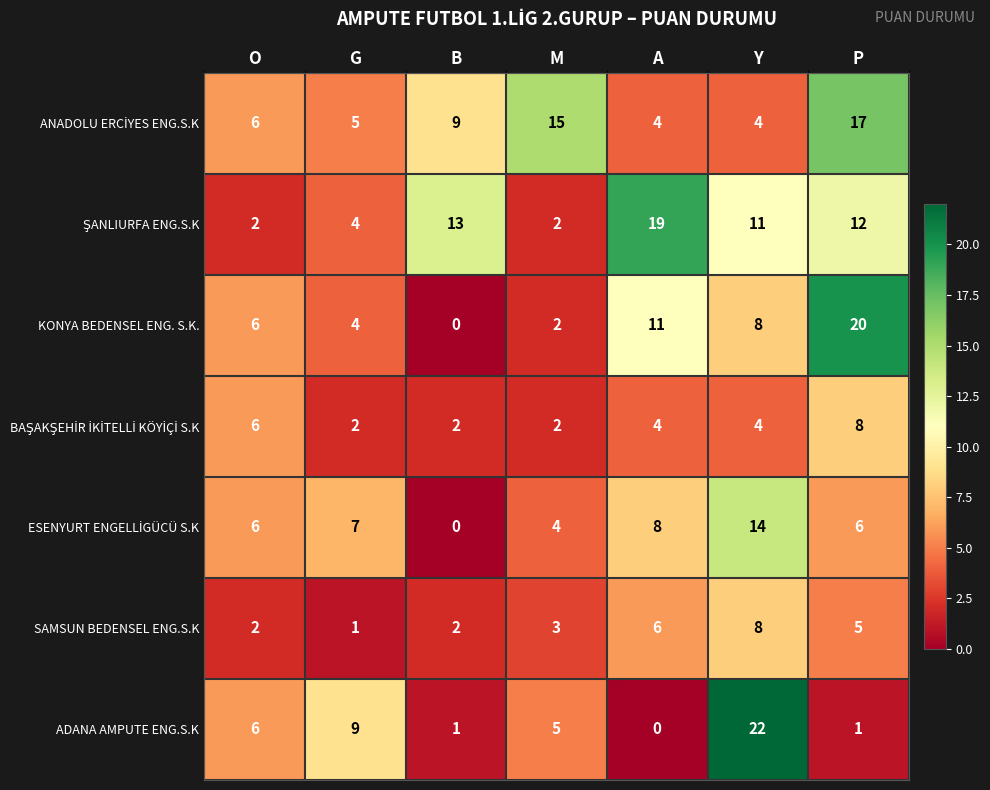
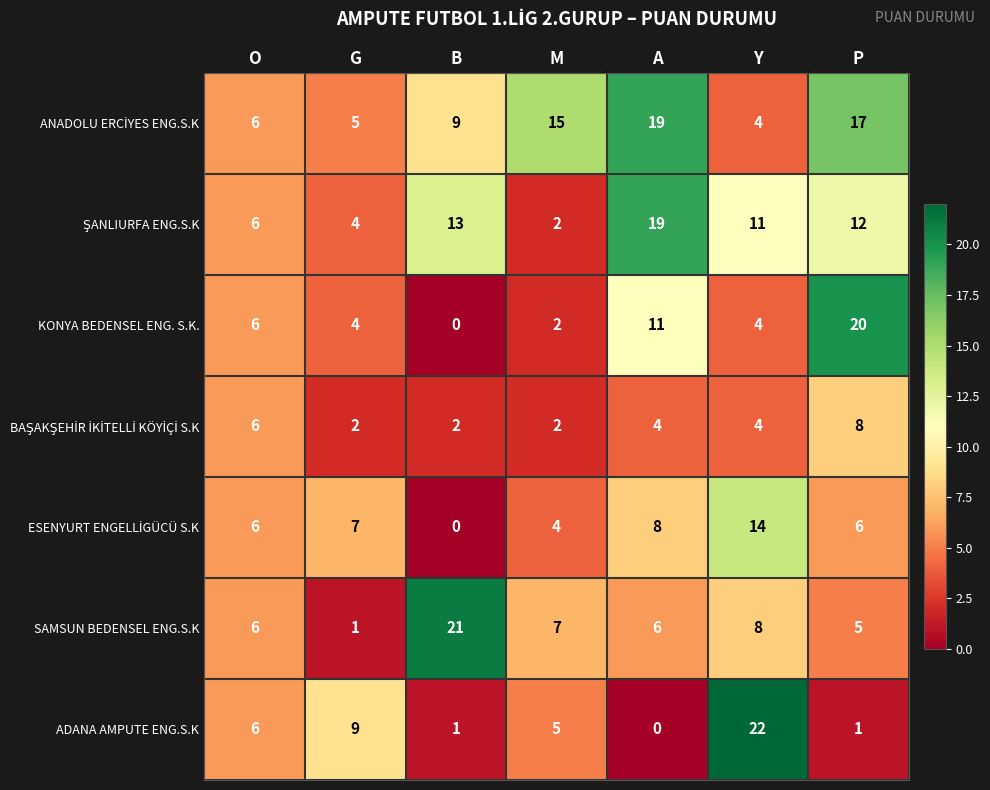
  {
    "ANADOLU ERCİYES ENG.S.K": {
      "O": 6,
      "G": 5,
      "B": 9,
      "M": 15,
-     "A": 4,
+     "A": 19,
      "Y": 4,
      "P": 17
    },
    "ŞANLIURFA ENG.S.K": {
-     "O": 2,
+     "O": 6,
      "G": 4,
      "B": 13,
      "M": 2,
      "A": 19,
      "Y": 11,
      "P": 12
    },
    "KONYA BEDENSEL ENG. S.K.": {
      "O": 6,
      "G": 4,
      "B": 0,
      "M": 2,
      "A": 11,
-     "Y": 8,
+     "Y": 4,
      "P": 20
    },
    "BAŞAKŞEHİR İKİTELLİ KÖYİÇİ S.K": {
      "O": 6,
      "G": 2,
      "B": 2,
      "M": 2,
      "A": 4,
      "Y": 4,
      "P": 8
    },
    "ESENYURT ENGELLİGÜCÜ S.K": {
      "O": 6,
      "G": 7,
      "B": 0,
      "M": 4,
      "A": 8,
      "Y": 14,
      "P": 6
    },
    "SAMSUN BEDENSEL ENG.S.K": {
-     "O": 2,
+     "O": 6,
      "G": 1,
-     "B": 2,
-     "M": 3,
+     "B": 21,
+     "M": 7,
      "A": 6,
      "Y": 8,
      "P": 5
    },
    "ADANA AMPUTE ENG.S.K": {
      "O": 6,
      "G": 9,
      "B": 1,
      "M": 5,
      "A": 0,
      "Y": 22,
      "P": 1
    }
  }
